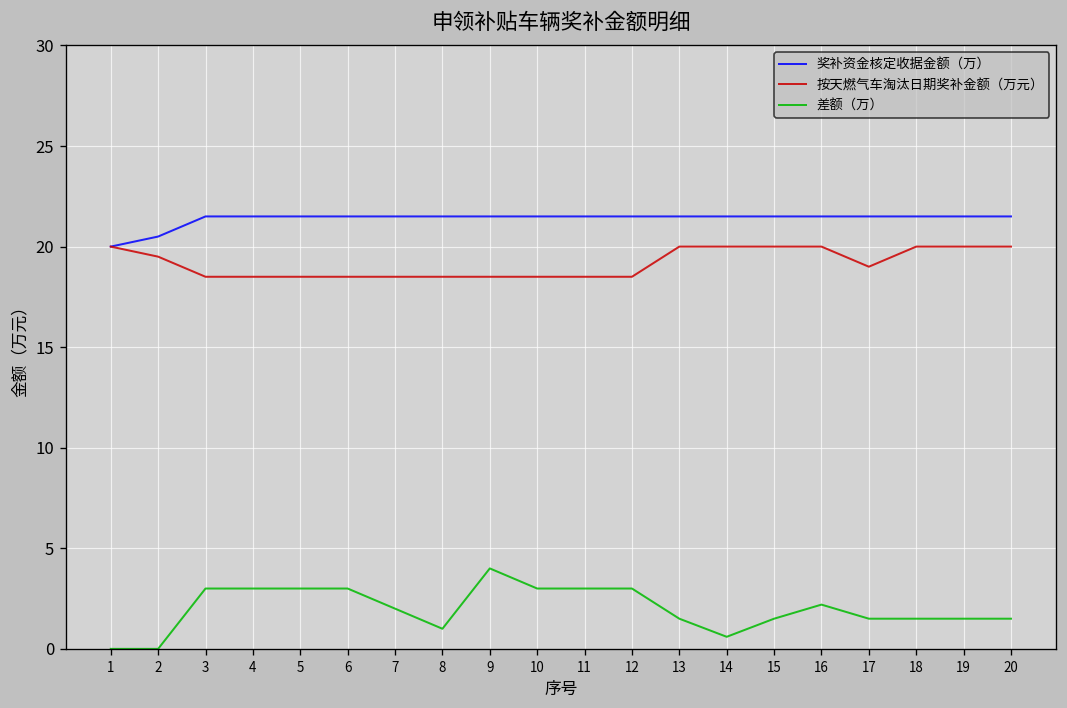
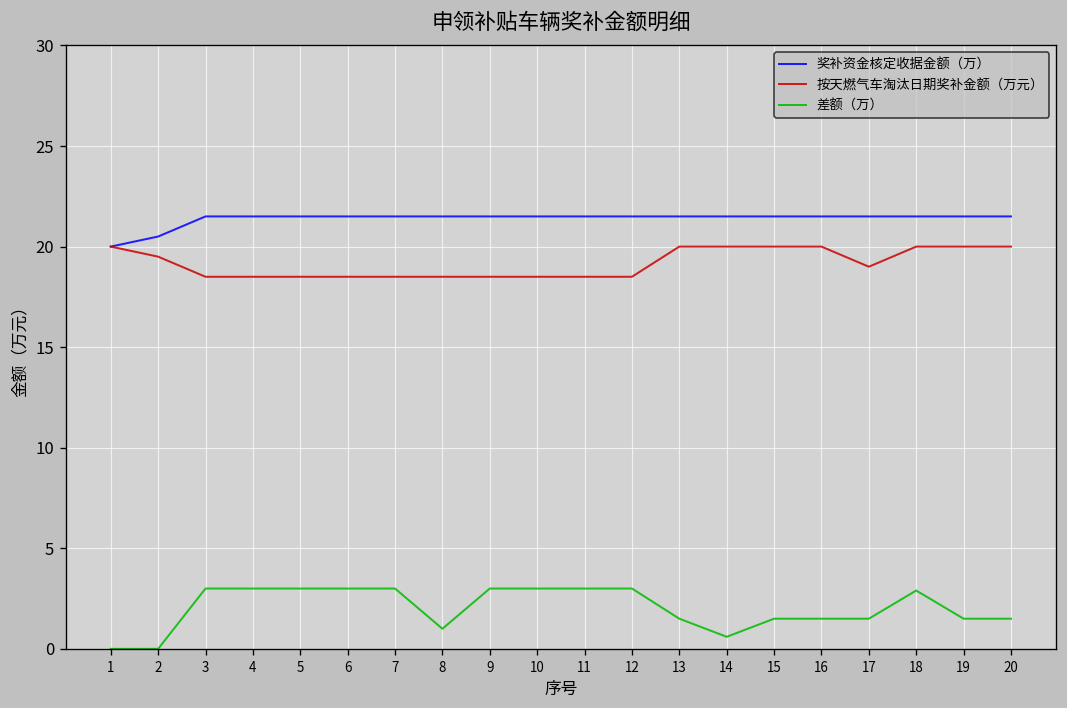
  {
    "奖补资金核定收据金额（万）": {
      "2": 20.5,
      "3": 21.5,
      "4": 21.5,
      "5": 21.5,
      "6": 21.5,
      "7": 21.5,
      "8": 21.5,
      "9": 21.5,
      "10": 21.5,
      "11": 21.5,
      "12": 21.5,
      "13": 21.5,
      "14": 21.5,
      "15": 21.5,
      "16": 21.5,
      "17": 21.5,
      "18": 21.5,
      "19": 21.5,
      "20": 21.5
    },
    "按天燃气车淘汰日期奖补金额（万元）": {
      "2": 19.5,
      "3": 18.5,
      "4": 18.5,
      "5": 18.5,
      "6": 18.5,
      "7": 18.5,
      "8": 18.5,
      "9": 18.5,
      "10": 18.5,
      "11": 18.5,
      "12": 18.5,
      "13": 20.0,
      "14": 20.0,
      "15": 20.0,
      "16": 20.0,
      "17": 19.0,
      "18": 20.0,
      "19": 20.0,
      "20": 20.0
    },
    "差额（万）": {
      "1": 0.0,
      "2": 0.0,
      "3": 3.0,
      "4": 3.0,
      "5": 3.0,
      "6": 3.0,
-     "7": 2,
+     "7": 3,
      "8": 1.0,
-     "9": 4,
+     "9": 3,
      "10": 3.0,
      "11": 3.0,
      "12": 3.0,
      "13": 1.5,
      "14": 0.6,
      "15": 1.5,
-     "16": 2.2,
+     "16": 1.5,
      "17": 1.5,
-     "18": 1.5,
+     "18": 2.9,
      "19": 1.5,
      "20": 1.5
    }
  }
